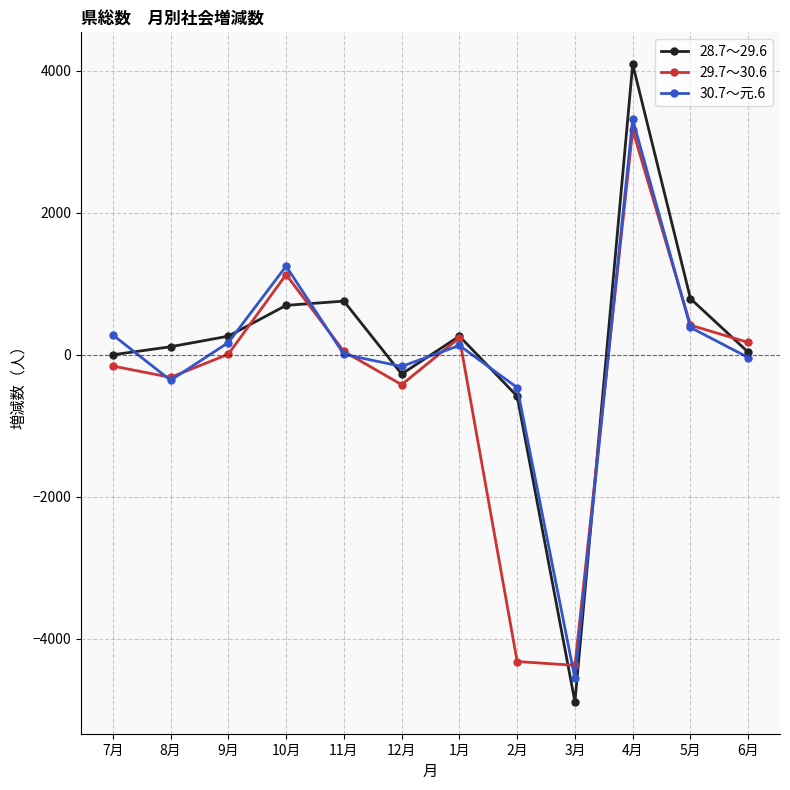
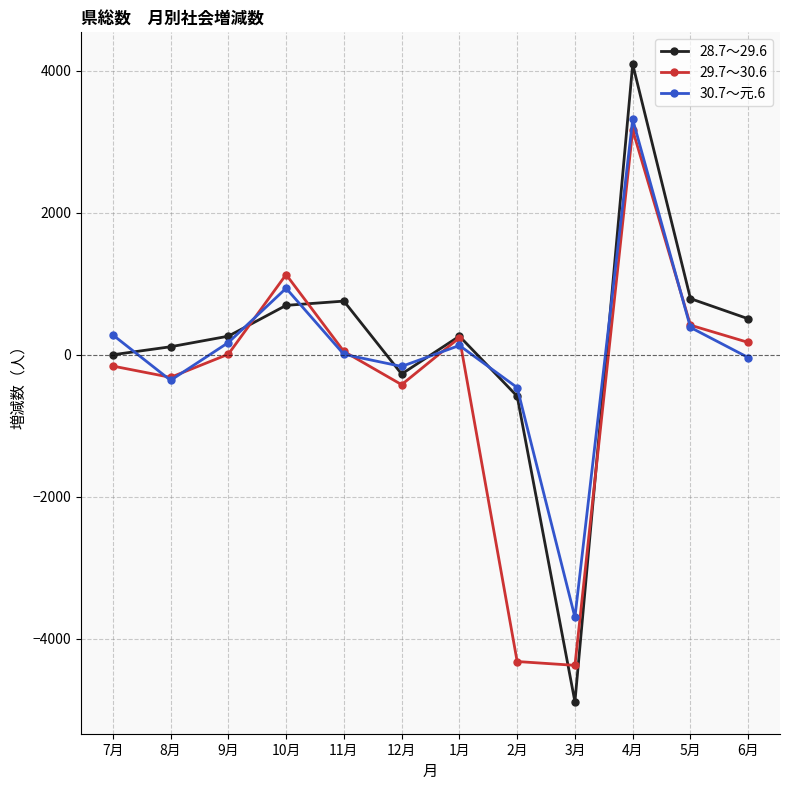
  {
    "28.7～29.6": {
      "7月": 0,
      "8月": 100,
      "9月": 300,
      "10月": 700,
      "11月": 800,
      "12月": -300,
      "2月": -600,
      "3月": -4900,
      "4月": 4100,
      "5月": 800,
-     "6月": 0
+     "6月": 500
    },
    "29.7～30.6": {
      "7月": -200,
      "8月": -300,
      "9月": 0,
      "10月": 1100,
      "11月": 0,
      "12月": -400,
      "2月": -4300,
      "3月": -4400,
      "4月": 3200,
      "6月": 200
    },
    "30.7～元.6": {
      "7月": 300,
      "8月": -400,
      "9月": 200,
-     "10月": 1200,
+     "10月": 900,
      "11月": 0,
      "12月": -200,
      "1月": 100,
      "2月": -500,
-     "3月": -4600,
+     "3月": -3700,
      "4月": 3300,
      "6月": 0
    }
  }
